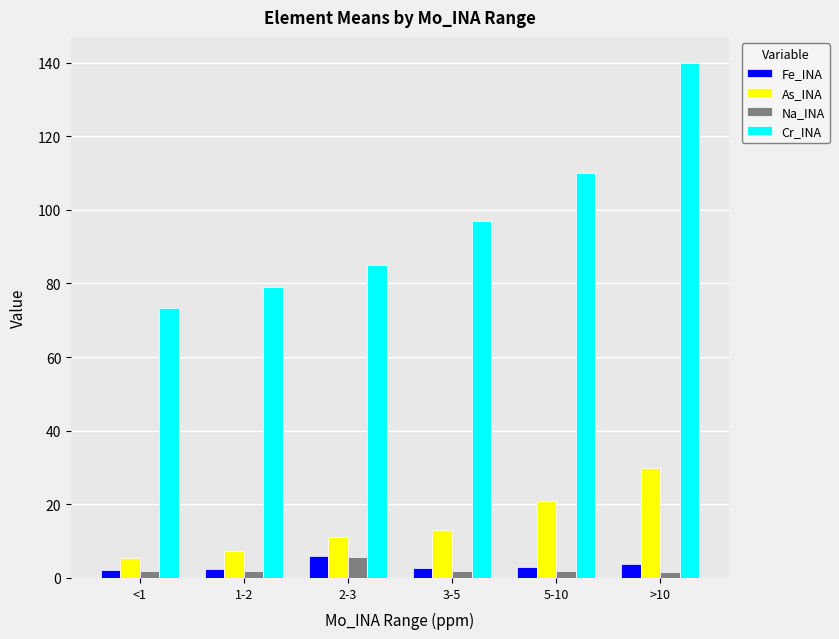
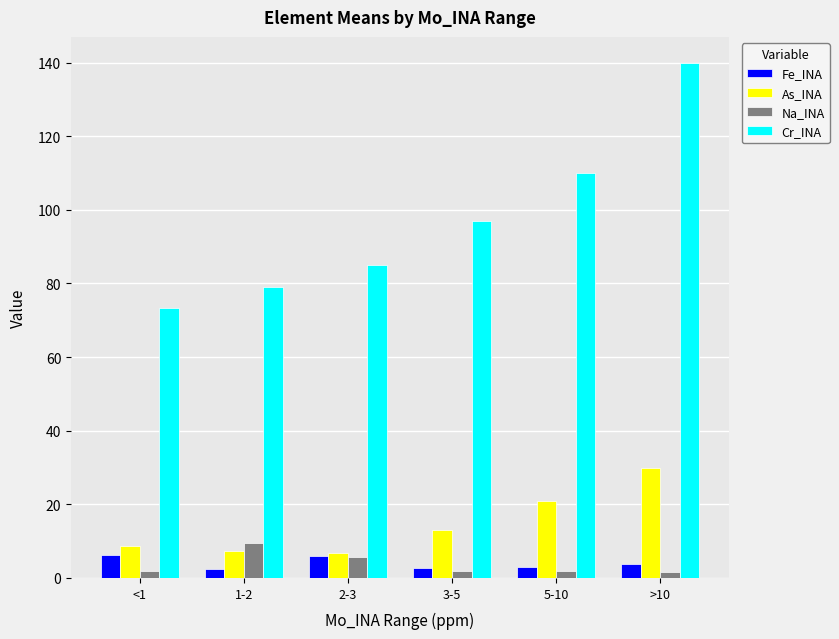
  {
    "Fe_INA": {
-     "<1": 2,
+     "<1": 6,
      "1-2": 2,
      "2-3": 6,
      "3-5": 3,
      "5-10": 3,
      ">10": 4
    },
    "As_INA": {
-     "<1": 5,
+     "<1": 9,
      "1-2": 7,
-     "2-3": 11,
+     "2-3": 7,
      "3-5": 13,
      "5-10": 21,
      ">10": 30
    },
    "Na_INA": {
      "<1": 2,
-     "1-2": 2,
+     "1-2": 9,
      "2-3": 6,
      "3-5": 2,
      "5-10": 2,
      ">10": 2
    },
    "Cr_INA": {
      "<1": 73,
      "1-2": 79,
      "2-3": 85,
      "3-5": 97,
      "5-10": 110,
      ">10": 140
    }
  }
